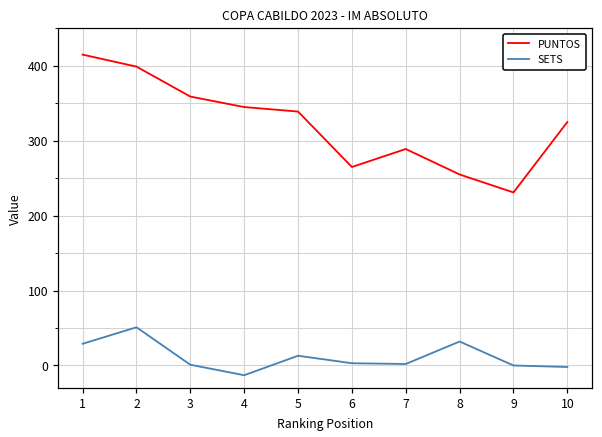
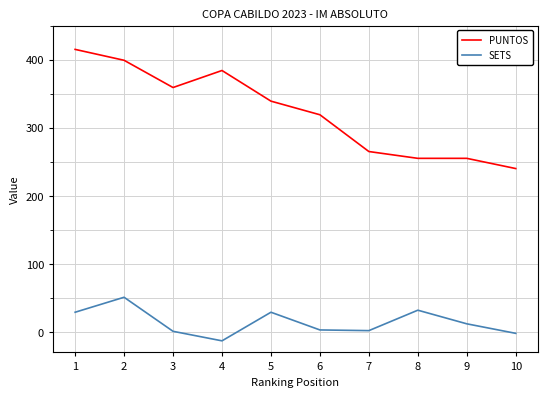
  {
    "PUNTOS": {
      "1": 420,
      "2": 400,
      "3": 360,
-     "4": 350,
+     "4": 380,
      "5": 340,
-     "6": 270,
-     "7": 290,
+     "6": 320,
+     "7": 270,
      "8": 260,
-     "9": 230,
-     "10": 330
+     "9": 260,
+     "10": 240
    },
    "SETS": {
      "1": 30,
      "2": 50,
      "3": 0,
      "4": -10,
-     "5": 10,
+     "5": 30,
      "6": 0,
      "7": 0,
      "8": 30,
-     "9": 0,
+     "9": 10,
      "10": 0
    }
  }
